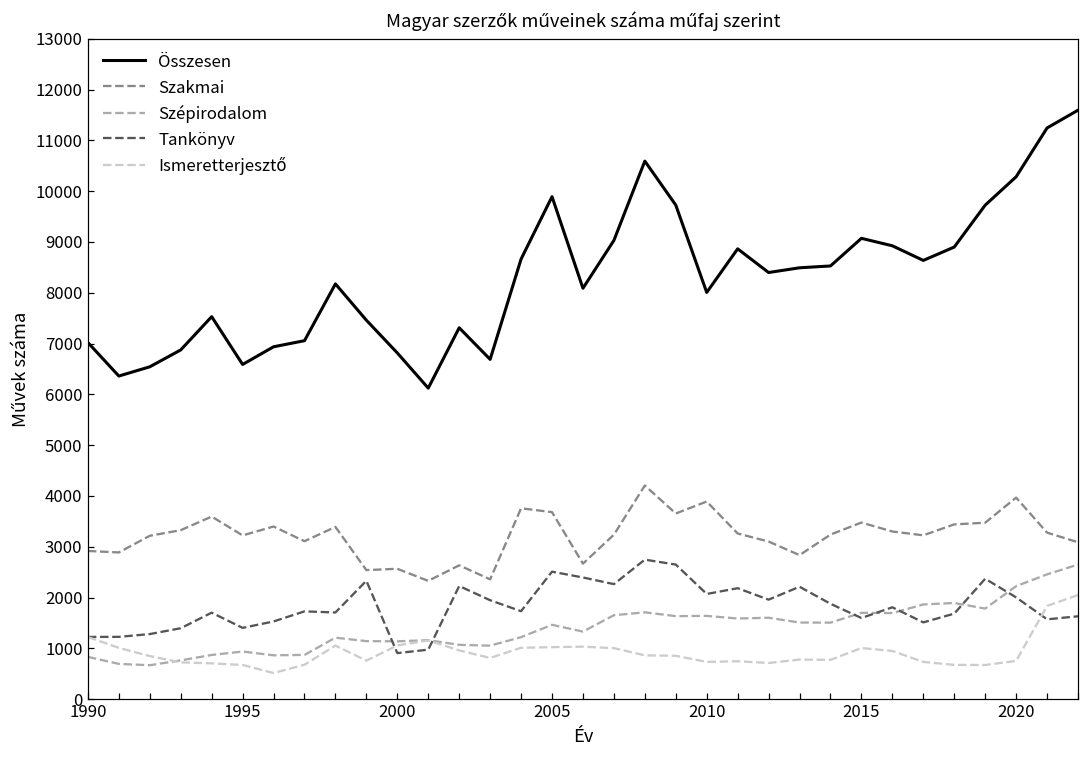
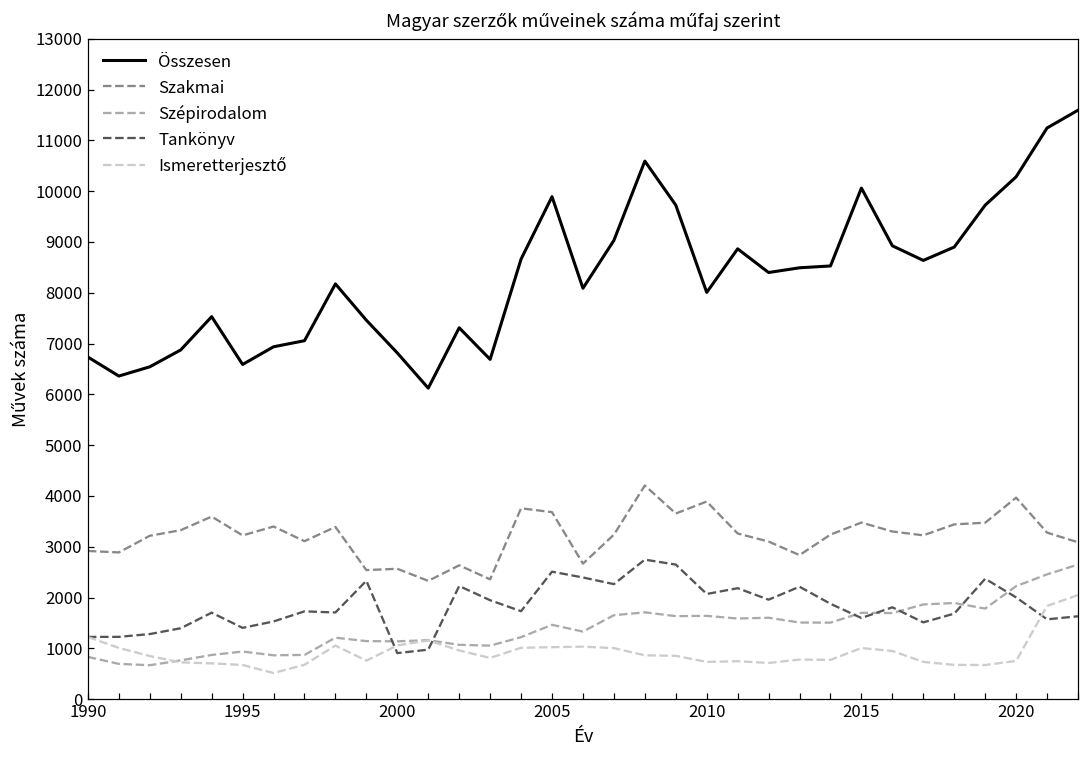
  {
    "Összesen": {
-     "1990": 7000,
+     "1990": 6700,
      "1995": 6600,
      "2000": 6800,
      "2005": 9900,
      "2010": 8000,
-     "2015": 9100,
+     "2015": 10100,
      "2020": 10300
    },
    "Tankönyv": {
      "1995": 1400,
      "2000": 900,
      "2005": 2500,
      "2010": 2100,
      "2015": 1600,
      "2020": 2000
    }
  }
